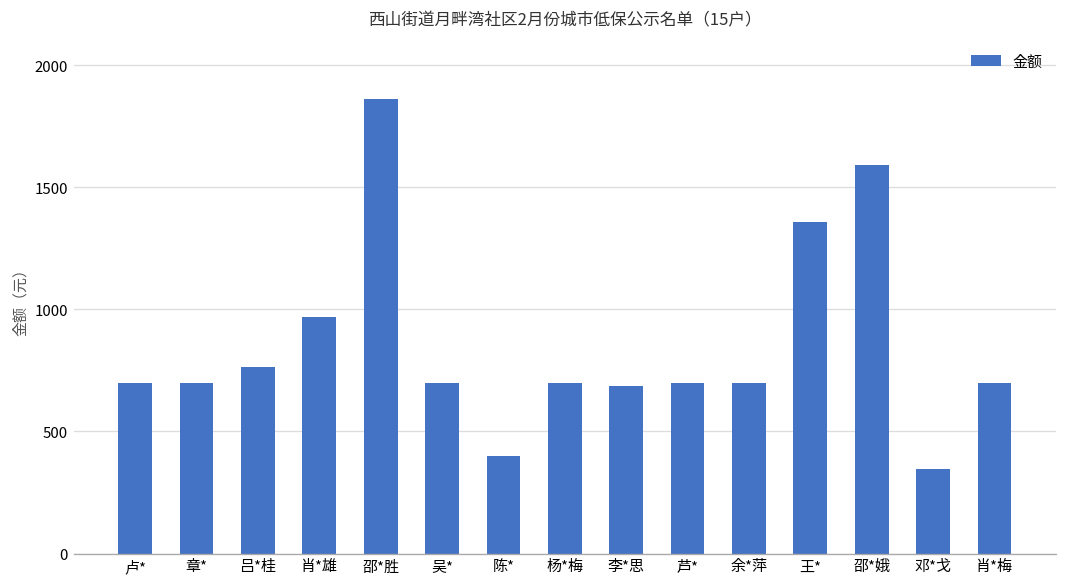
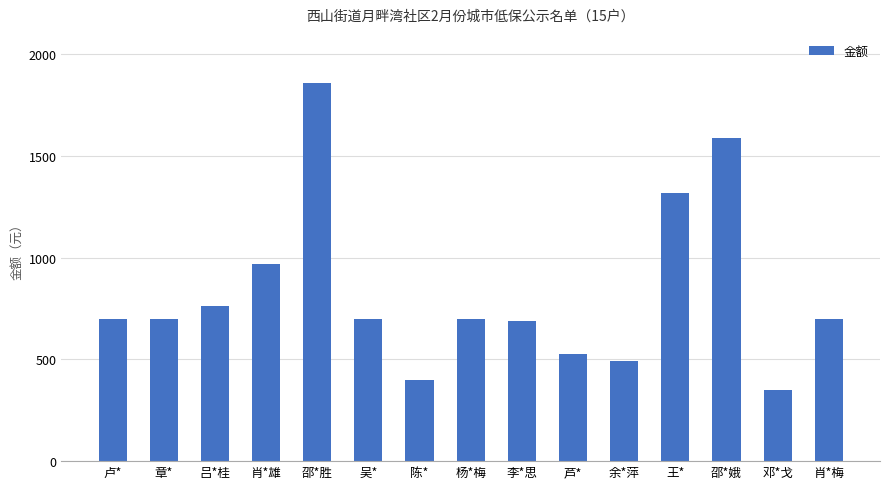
  {
    "卢*": 700,
    "章*": 700,
    "吕*桂": 760,
    "肖*雄": 970,
    "邵*胜": 1860,
    "吴*": 700,
    "陈*": 400,
    "杨*梅": 700,
    "李*思": 690,
-   "芦*": 700,
-   "余*萍": 700,
-   "王*": 1360,
+   "芦*": 530,
+   "余*萍": 490,
+   "王*": 1320,
    "邵*娥": 1590,
    "邓*戈": 350,
    "肖*梅": 700
  }
